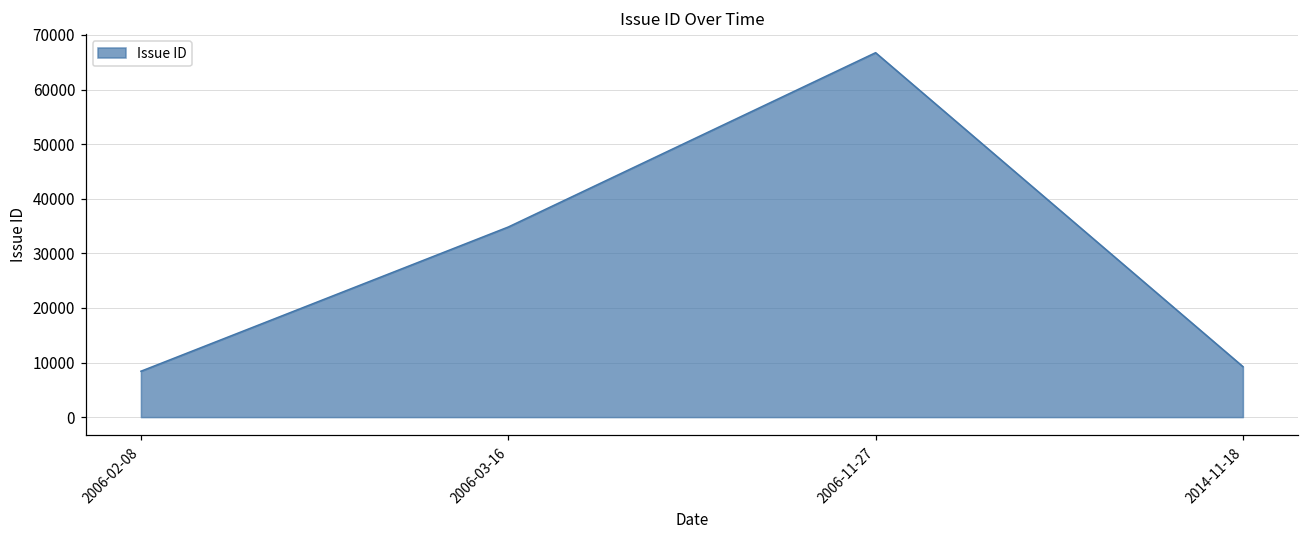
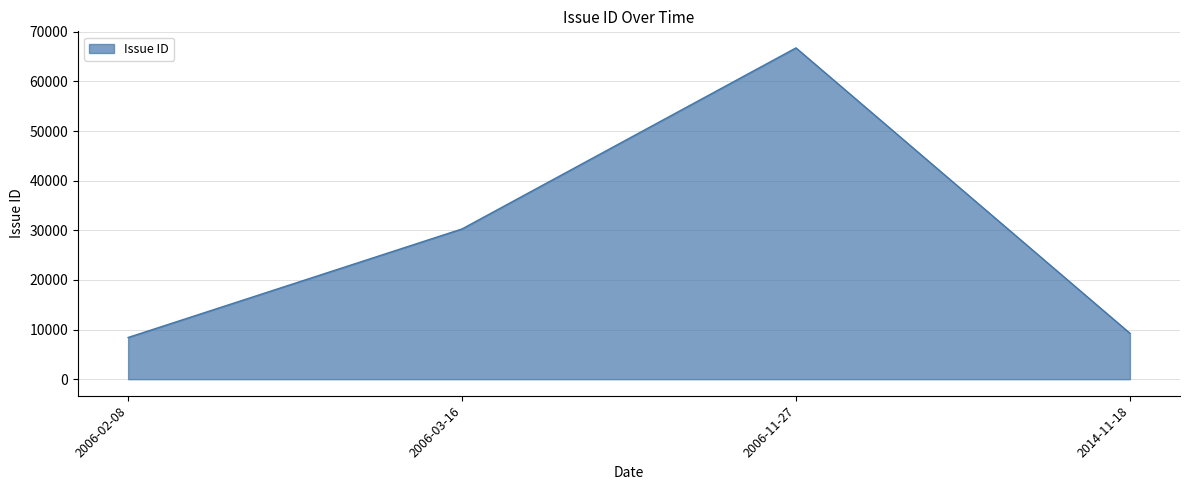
  {
    "2006-02-08": 8000,
-   "2006-03-16": 35000,
+   "2006-03-16": 30000,
    "2006-11-27": 67000,
    "2014-11-18": 9000
  }
